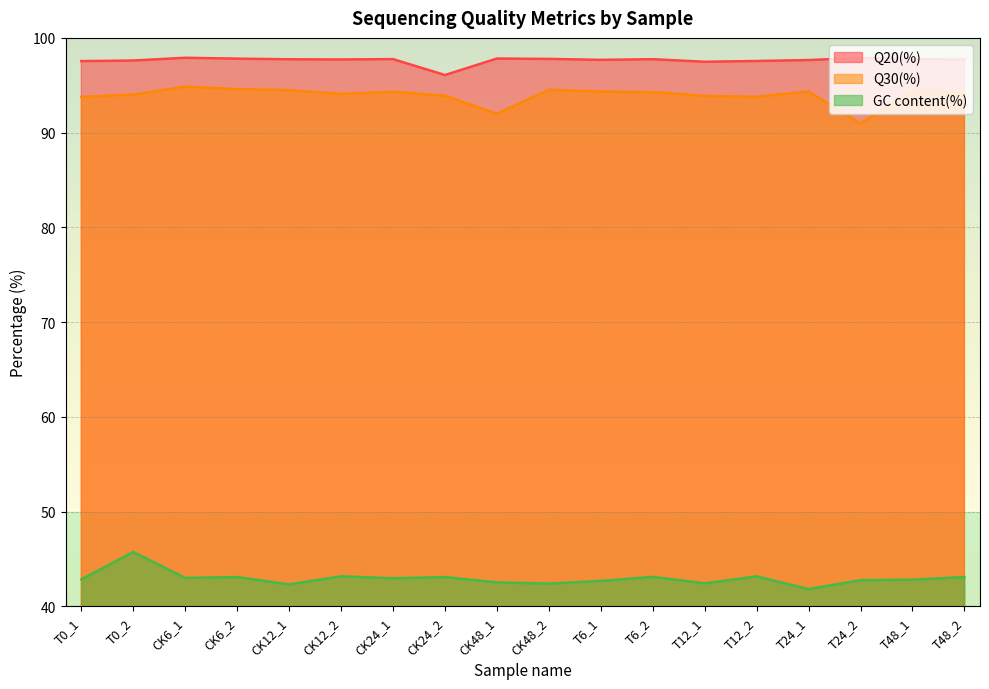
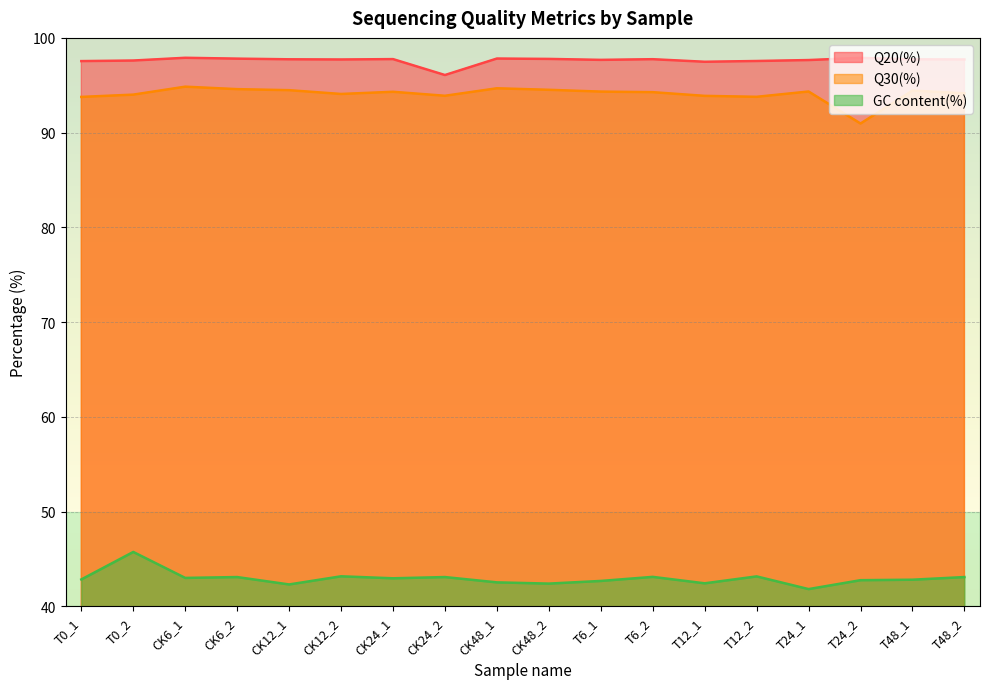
  {
    "Q20(%)": {
      "T0_1": 98,
      "T0_2": 98,
      "CK6_1": 98,
      "CK6_2": 98,
      "CK12_1": 98,
      "CK12_2": 98,
      "CK24_1": 98,
      "CK24_2": 96,
      "CK48_1": 98,
      "CK48_2": 98,
      "T6_1": 98,
      "T6_2": 98,
      "T12_1": 97,
      "T12_2": 98,
      "T24_1": 98
    },
    "Q30(%)": {
      "T0_1": 94,
      "T0_2": 94,
      "CK6_1": 95,
      "CK6_2": 95,
      "CK12_1": 94,
      "CK12_2": 94,
      "CK24_1": 94,
      "CK24_2": 94,
-     "CK48_1": 92,
+     "CK48_1": 95,
      "CK48_2": 95,
      "T6_1": 94,
      "T6_2": 94,
      "T12_1": 94,
      "T12_2": 94,
      "T24_1": 94,
      "T24_2": 91
    },
    "GC content(%)": {
      "T0_1": 43,
      "T0_2": 46,
      "CK6_1": 43,
      "CK6_2": 43,
      "CK12_1": 42,
      "CK12_2": 43,
      "CK24_1": 43,
      "CK24_2": 43,
      "CK48_1": 43,
      "CK48_2": 42,
      "T6_1": 43,
      "T6_2": 43,
      "T12_1": 42,
      "T12_2": 43,
      "T24_1": 42,
      "T24_2": 43,
      "T48_1": 43,
      "T48_2": 43
    }
  }
